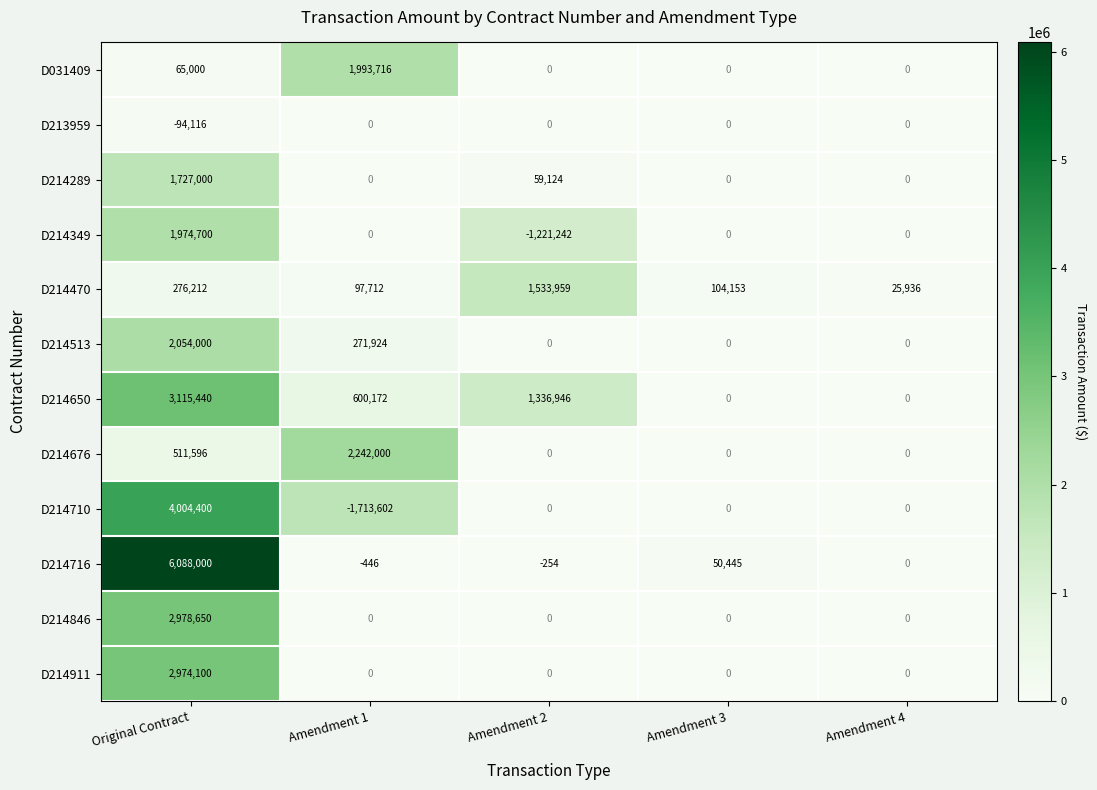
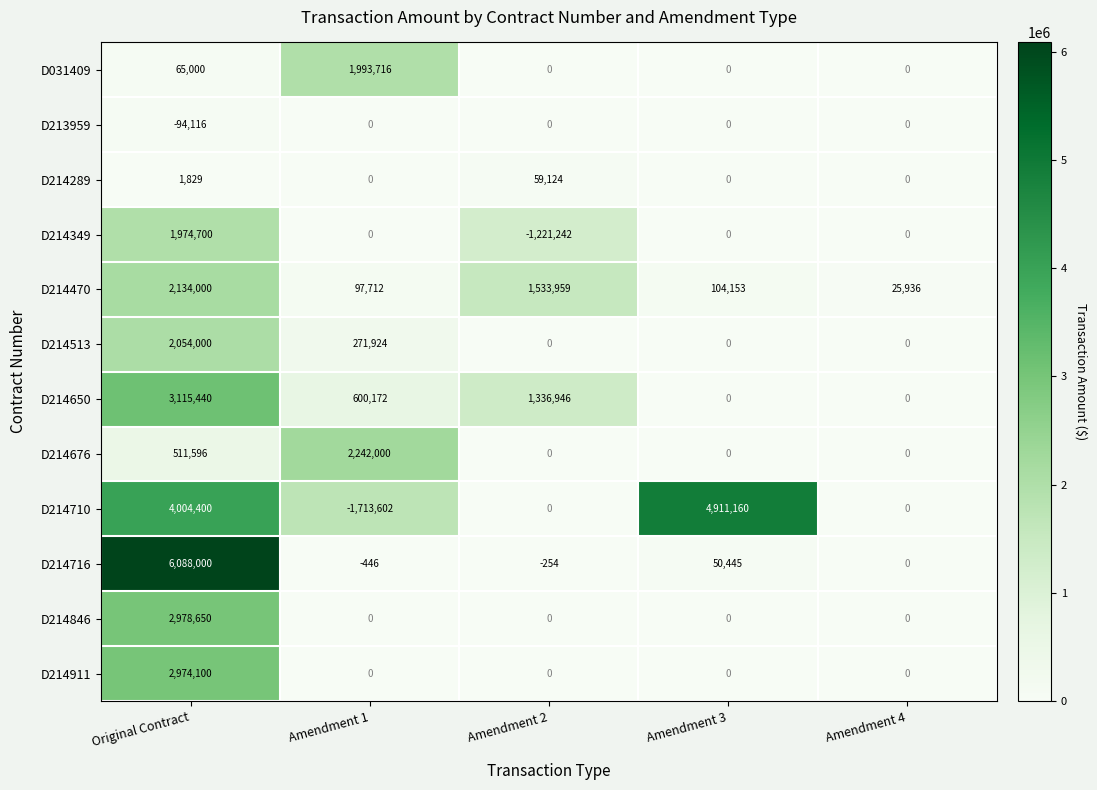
  {
    "D031409": {
      "Original Contract": "65,000",
      "Amendment 1": "1,993,716",
      "Amendment 2": "0",
      "Amendment 3": "0",
      "Amendment 4": "0"
    },
    "D213959": {
      "Original Contract": "-94,116",
      "Amendment 1": "0",
      "Amendment 2": "0",
      "Amendment 3": "0",
      "Amendment 4": "0"
    },
    "D214289": {
-     "Original Contract": "1,727,000",
+     "Original Contract": "1,829",
      "Amendment 1": "0",
      "Amendment 2": "59,124",
      "Amendment 3": "0",
      "Amendment 4": "0"
    },
    "D214349": {
      "Original Contract": "1,974,700",
      "Amendment 1": "0",
      "Amendment 2": "-1,221,242",
      "Amendment 3": "0",
      "Amendment 4": "0"
    },
    "D214470": {
-     "Original Contract": "276,212",
+     "Original Contract": "2,134,000",
      "Amendment 1": "97,712",
      "Amendment 2": "1,533,959",
      "Amendment 3": "104,153",
      "Amendment 4": "25,936"
    },
    "D214513": {
      "Original Contract": "2,054,000",
      "Amendment 1": "271,924",
      "Amendment 2": "0",
      "Amendment 3": "0",
      "Amendment 4": "0"
    },
    "D214650": {
      "Original Contract": "3,115,440",
      "Amendment 1": "600,172",
      "Amendment 2": "1,336,946",
      "Amendment 3": "0",
      "Amendment 4": "0"
    },
    "D214676": {
      "Original Contract": "511,596",
      "Amendment 1": "2,242,000",
      "Amendment 2": "0",
      "Amendment 3": "0",
      "Amendment 4": "0"
    },
    "D214710": {
      "Original Contract": "4,004,400",
      "Amendment 1": "-1,713,602",
      "Amendment 2": "0",
-     "Amendment 3": "0",
+     "Amendment 3": "4,911,160",
      "Amendment 4": "0"
    },
    "D214716": {
      "Original Contract": "6,088,000",
      "Amendment 1": "-446",
      "Amendment 2": "-254",
      "Amendment 3": "50,445",
      "Amendment 4": "0"
    },
    "D214846": {
      "Original Contract": "2,978,650",
      "Amendment 1": "0",
      "Amendment 2": "0",
      "Amendment 3": "0",
      "Amendment 4": "0"
    },
    "D214911": {
      "Original Contract": "2,974,100",
      "Amendment 1": "0",
      "Amendment 2": "0",
      "Amendment 3": "0",
      "Amendment 4": "0"
    }
  }
